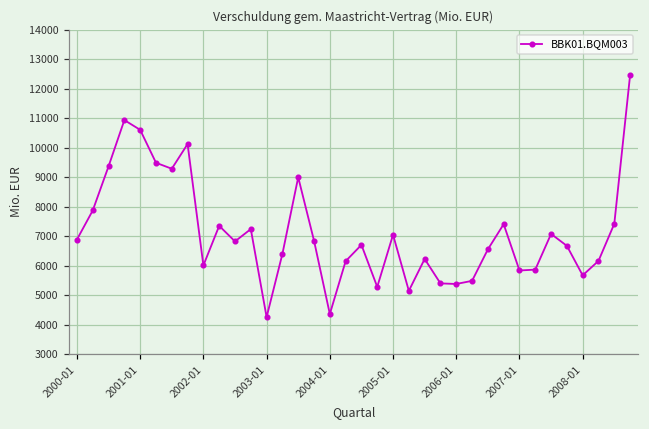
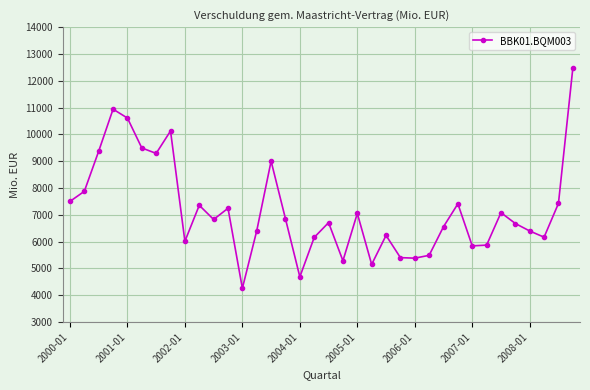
  {
-   "2000-01": 6900,
+   "2000-01": 7500,
    "2001-01": 10600,
    "2002-01": 6000,
    "2003-01": 4300,
-   "2004-01": 4400,
+   "2004-01": 4700,
    "2005-01": 7100,
    "2006-01": 5400,
    "2007-01": 5800,
-   "2008-01": 5700
+   "2008-01": 6400
  }
